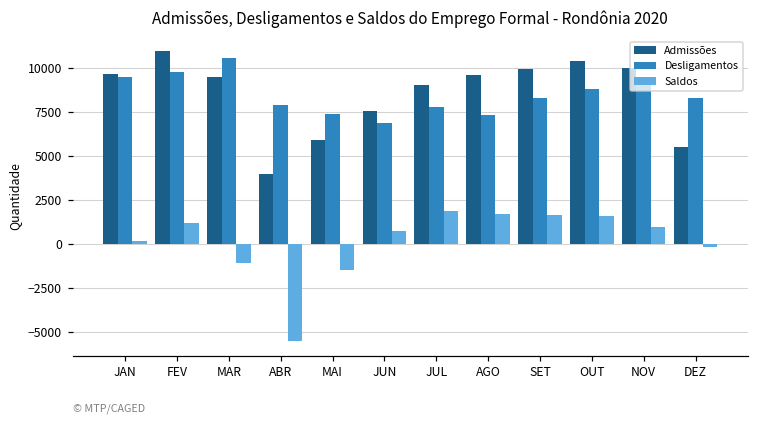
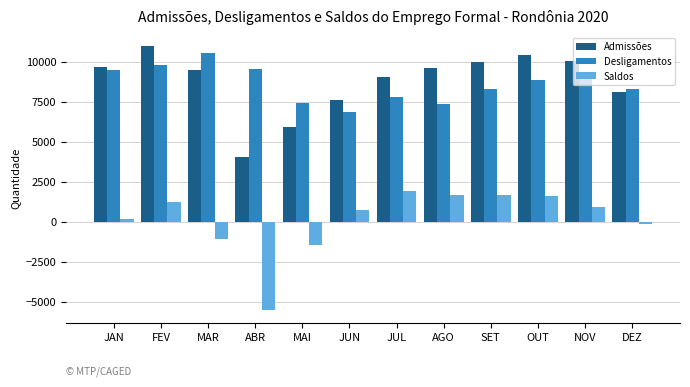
  {
    "Admissões": {
      "JAN": 9700,
      "FEV": 11000,
      "MAR": 9500,
      "ABR": 4000,
      "MAI": 5900,
      "JUN": 7600,
      "JUL": 9100,
      "AGO": 9600,
      "SET": 10000,
      "OUT": 10400,
      "NOV": 10000,
-     "DEZ": 5500
+     "DEZ": 8100
    },
    "Desligamentos": {
      "JAN": 9500,
      "FEV": 9800,
      "MAR": 10600,
-     "ABR": 7900,
+     "ABR": 9500,
      "MAI": 7400,
      "JUN": 6900,
      "JUL": 7800,
      "AGO": 7400,
      "SET": 8300,
      "OUT": 8800,
      "DEZ": 8300
    },
    "Saldos": {
      "JAN": 200,
      "FEV": 1200,
      "MAR": -1100,
      "ABR": -5500,
      "MAI": -1500,
      "JUN": 700,
      "JUL": 1900,
      "AGO": 1700,
      "SET": 1700,
      "OUT": 1600,
      "NOV": 900,
      "DEZ": -200
    }
  }
